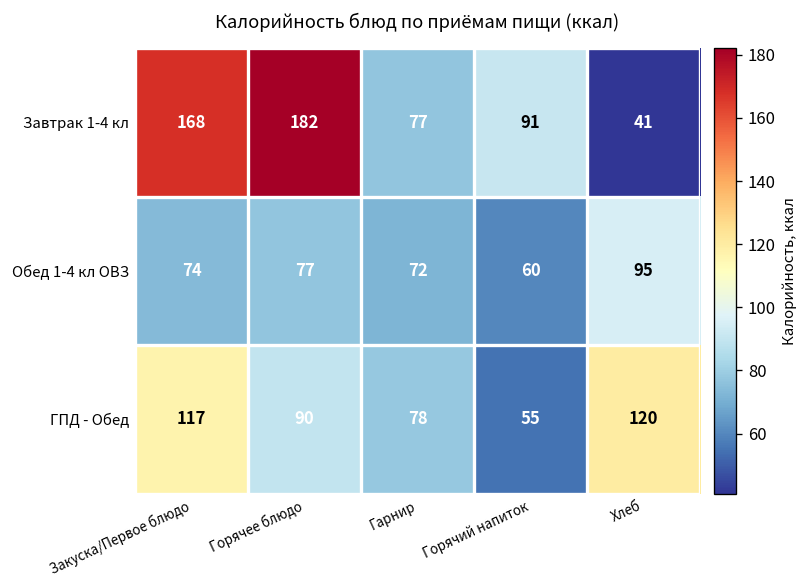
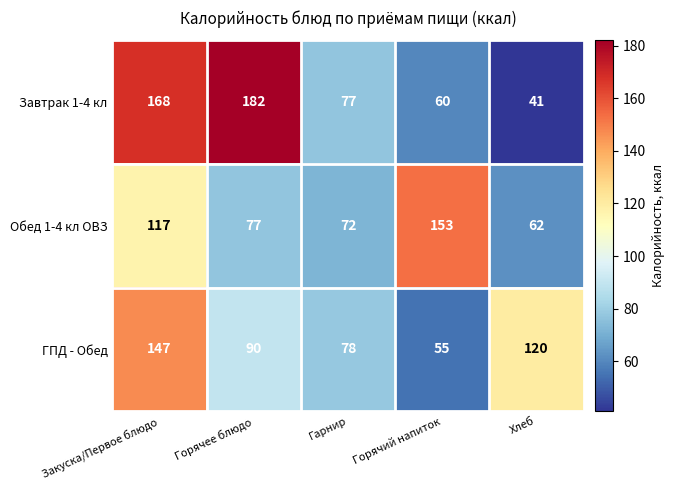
  {
    "Завтрак 1-4 кл": {
      "Закуска/Первое блюдо": 168,
      "Горячее блюдо": 182,
      "Гарнир": 77,
-     "Горячий напиток": 91,
+     "Горячий напиток": 60,
      "Хлеб": 41
    },
    "Обед 1-4 кл ОВЗ": {
-     "Закуска/Первое блюдо": 74,
+     "Закуска/Первое блюдо": 117,
      "Горячее блюдо": 77,
      "Гарнир": 72,
-     "Горячий напиток": 60,
-     "Хлеб": 95
+     "Горячий напиток": 153,
+     "Хлеб": 62
    },
    "ГПД - Обед": {
-     "Закуска/Первое блюдо": 117,
+     "Закуска/Первое блюдо": 147,
      "Горячее блюдо": 90,
      "Гарнир": 78,
      "Горячий напиток": 55,
      "Хлеб": 120
    }
  }
